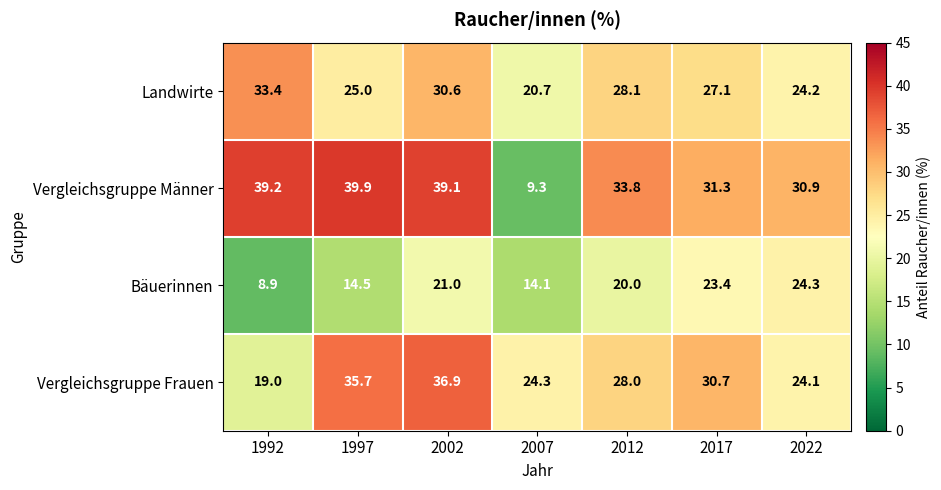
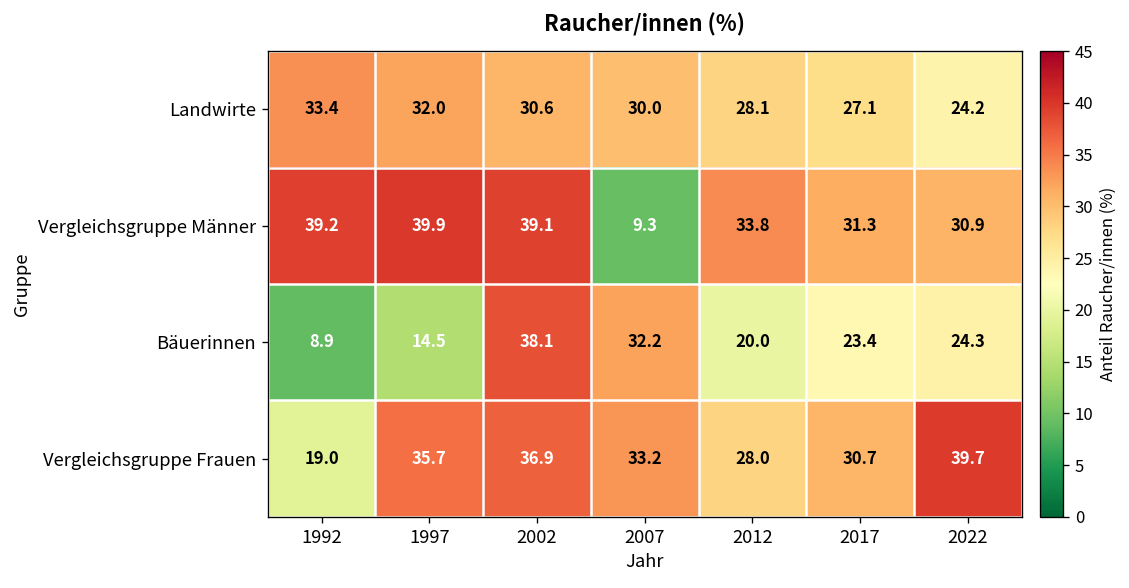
  {
    "Landwirte": {
      "1992": 33.4,
-     "1997": 25.0,
+     "1997": 32.0,
      "2002": 30.6,
-     "2007": 20.7,
+     "2007": 30.0,
      "2012": 28.1,
      "2017": 27.1,
      "2022": 24.2
    },
    "Vergleichsgruppe Männer": {
      "1992": 39.2,
      "1997": 39.9,
      "2002": 39.1,
      "2007": 9.3,
      "2012": 33.8,
      "2017": 31.3,
      "2022": 30.9
    },
    "Bäuerinnen": {
      "1992": 8.9,
      "1997": 14.5,
-     "2002": 21.0,
-     "2007": 14.1,
+     "2002": 38.1,
+     "2007": 32.2,
      "2012": 20.0,
      "2017": 23.4,
      "2022": 24.3
    },
    "Vergleichsgruppe Frauen": {
      "1992": 19.0,
      "1997": 35.7,
      "2002": 36.9,
-     "2007": 24.3,
+     "2007": 33.2,
      "2012": 28.0,
      "2017": 30.7,
-     "2022": 24.1
+     "2022": 39.7
    }
  }
